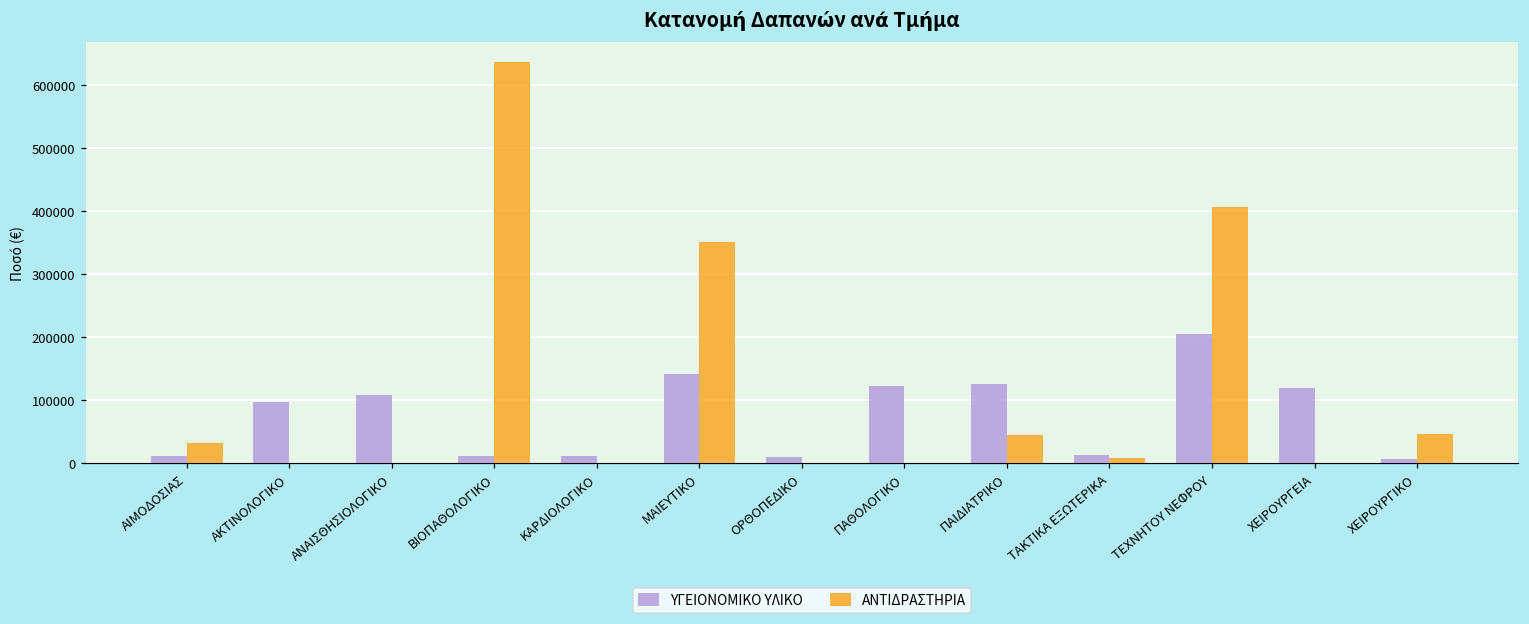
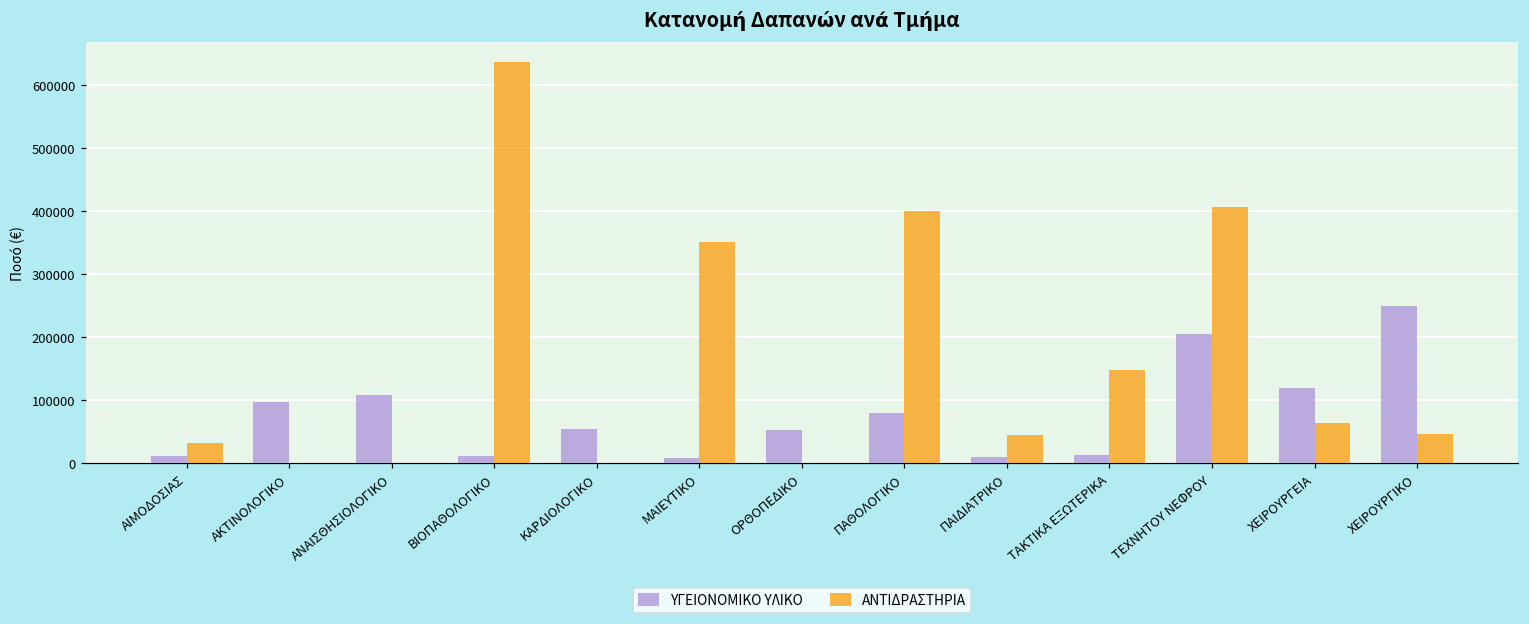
  {
    "ΥΓΕΙΟΝΟΜΙΚΟ ΥΛΙΚΟ": {
      "ΑΙΜΟΔΟΣΙΑΣ": 10000,
      "ΑΚΤΙΝΟΛΟΓΙΚΟ": 100000,
      "ΑΝΑΙΣΘΗΣΙΟΛΟΓΙΚΟ": 110000,
      "ΒΙΟΠΑΘΟΛΟΓΙΚΟ": 10000,
-     "ΚΑΡΔΙΟΛΟΓΙΚΟ": 10000,
-     "ΜΑΙΕΥΤΙΚΟ": 140000,
-     "ΟΡΘΟΠΕΔΙΚΟ": 10000,
-     "ΠΑΘΟΛΟΓΙΚΟ": 120000,
-     "ΠΑΙΔΙΑΤΡΙΚΟ": 130000,
+     "ΚΑΡΔΙΟΛΟΓΙΚΟ": 50000,
+     "ΜΑΙΕΥΤΙΚΟ": 10000,
+     "ΟΡΘΟΠΕΔΙΚΟ": 50000,
+     "ΠΑΘΟΛΟΓΙΚΟ": 80000,
+     "ΠΑΙΔΙΑΤΡΙΚΟ": 10000,
      "ΤΑΚΤΙΚΑ ΕΞΩΤΕΡΙΚΑ": 10000,
      "ΤΕΧΝΗΤΟΥ ΝΕΦΡΟΥ": 200000,
      "ΧΕΙΡΟΥΡΓΕΙΑ": 120000,
-     "ΧΕΙΡΟΥΡΓΙΚΟ": 10000
+     "ΧΕΙΡΟΥΡΓΙΚΟ": 250000
    },
    "ΑΝΤΙΔΡΑΣΤΗΡΙΑ": {
      "ΑΙΜΟΔΟΣΙΑΣ": 30000,
      "ΑΚΤΙΝΟΛΟΓΙΚΟ": 0,
      "ΒΙΟΠΑΘΟΛΟΓΙΚΟ": 640000,
      "ΜΑΙΕΥΤΙΚΟ": 350000,
-     "ΠΑΘΟΛΟΓΙΚΟ": 0,
+     "ΠΑΘΟΛΟΓΙΚΟ": 400000,
      "ΠΑΙΔΙΑΤΡΙΚΟ": 40000,
-     "ΤΑΚΤΙΚΑ ΕΞΩΤΕΡΙΚΑ": 10000,
+     "ΤΑΚΤΙΚΑ ΕΞΩΤΕΡΙΚΑ": 150000,
      "ΤΕΧΝΗΤΟΥ ΝΕΦΡΟΥ": 410000,
-     "ΧΕΙΡΟΥΡΓΕΙΑ": 0,
+     "ΧΕΙΡΟΥΡΓΕΙΑ": 60000,
      "ΧΕΙΡΟΥΡΓΙΚΟ": 50000
    }
  }
